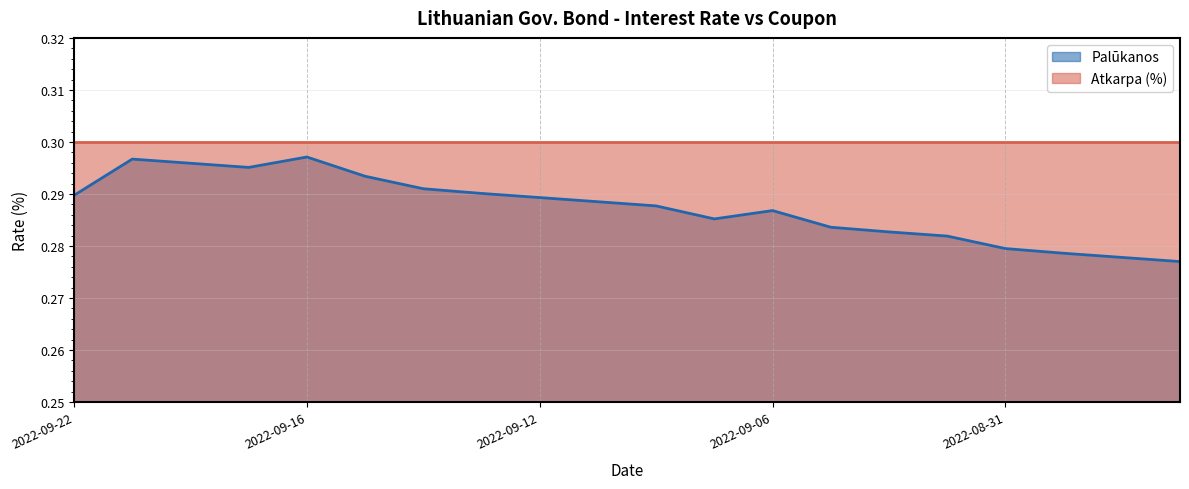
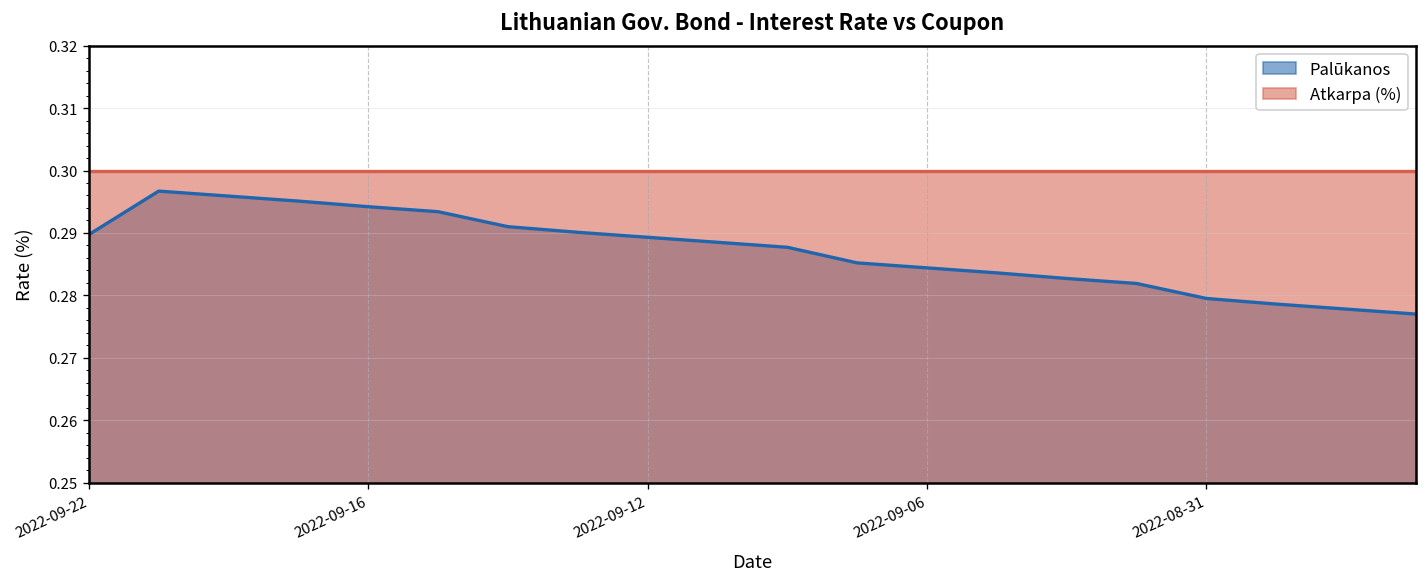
  {
    "Palūkanos": {
      "2022-09-22": 0.290,
-     "2022-09-16": 0.297,
+     "2022-09-16": 0.294,
      "2022-09-12": 0.289,
-     "2022-09-06": 0.287,
+     "2022-09-06": 0.284,
      "2022-08-31": 0.280
    },
    "Atkarpa (%)": {
      "2022-09-22": 0.300,
      "2022-09-16": 0.300,
      "2022-09-12": 0.300,
      "2022-09-06": 0.300,
      "2022-08-31": 0.300
    }
  }
